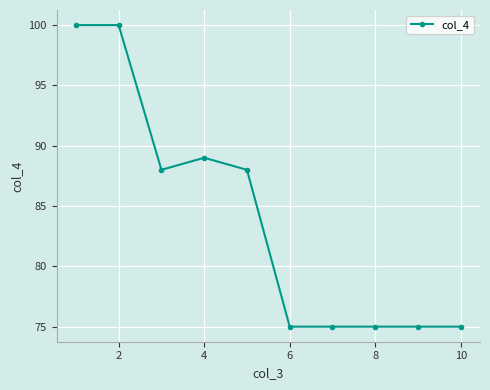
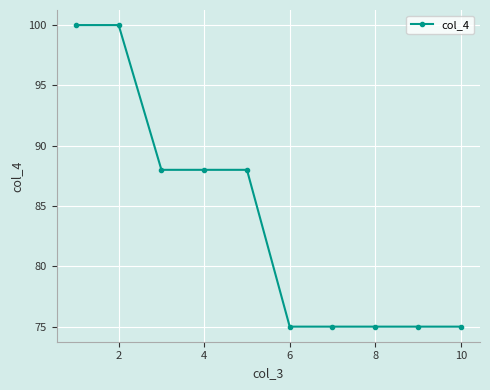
  {
    "2": 100,
-   "4": 89,
+   "4": 88,
    "6": 75,
    "8": 75,
    "10": 75
  }
